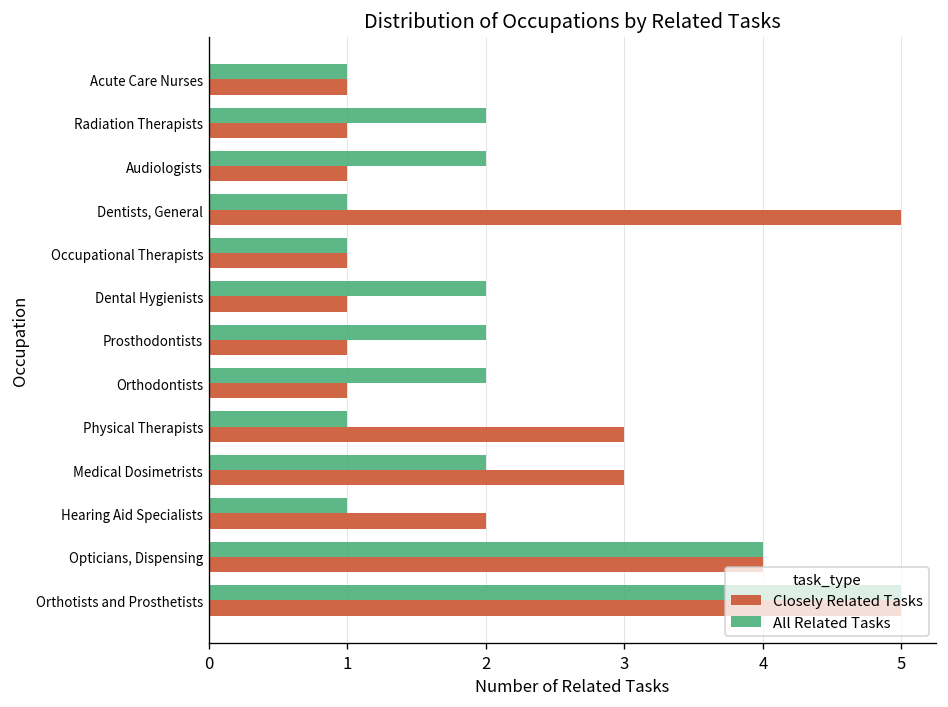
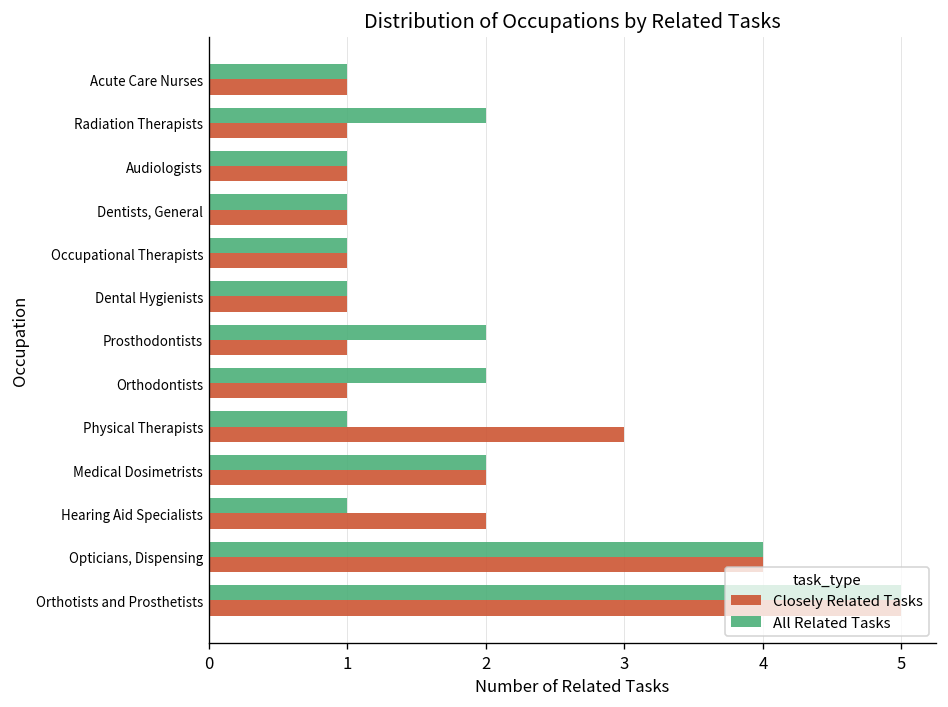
  {
    "Closely Related Tasks": {
      "Acute Care Nurses": 1,
      "Radiation Therapists": 1,
      "Audiologists": 1,
-     "Dentists, General": 5,
+     "Dentists, General": 1,
      "Occupational Therapists": 1,
      "Dental Hygienists": 1,
      "Prosthodontists": 1,
      "Orthodontists": 1,
      "Physical Therapists": 3,
-     "Medical Dosimetrists": 3,
+     "Medical Dosimetrists": 2,
      "Hearing Aid Specialists": 2
    },
    "All Related Tasks": {
      "Acute Care Nurses": 1,
      "Radiation Therapists": 2,
-     "Audiologists": 2,
+     "Audiologists": 1,
      "Dentists, General": 1,
      "Occupational Therapists": 1,
-     "Dental Hygienists": 2,
+     "Dental Hygienists": 1,
      "Prosthodontists": 2,
      "Orthodontists": 2,
      "Physical Therapists": 1,
      "Medical Dosimetrists": 2,
      "Hearing Aid Specialists": 1,
      "Opticians, Dispensing": 4
    }
  }
